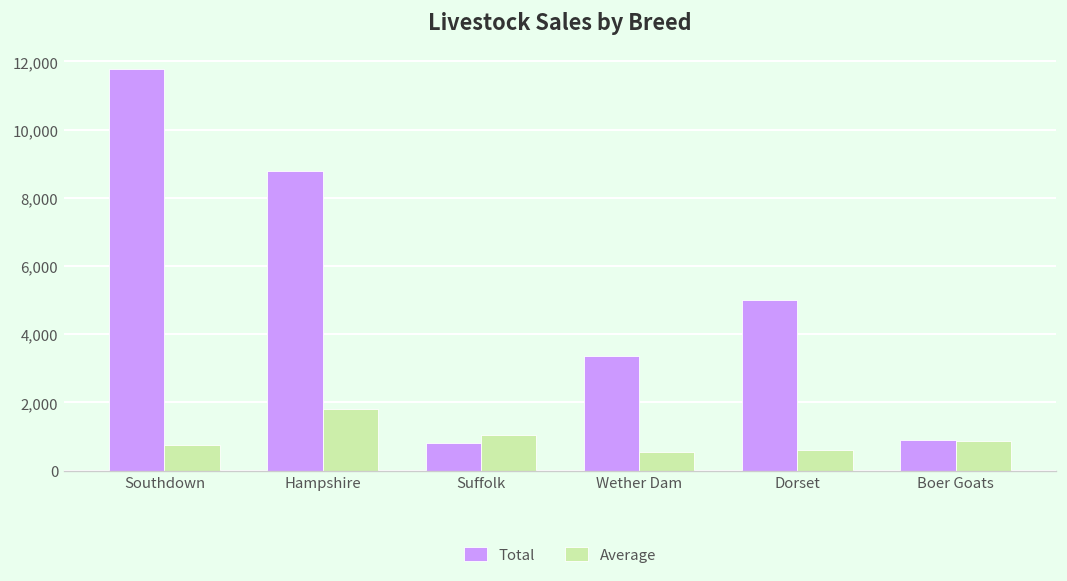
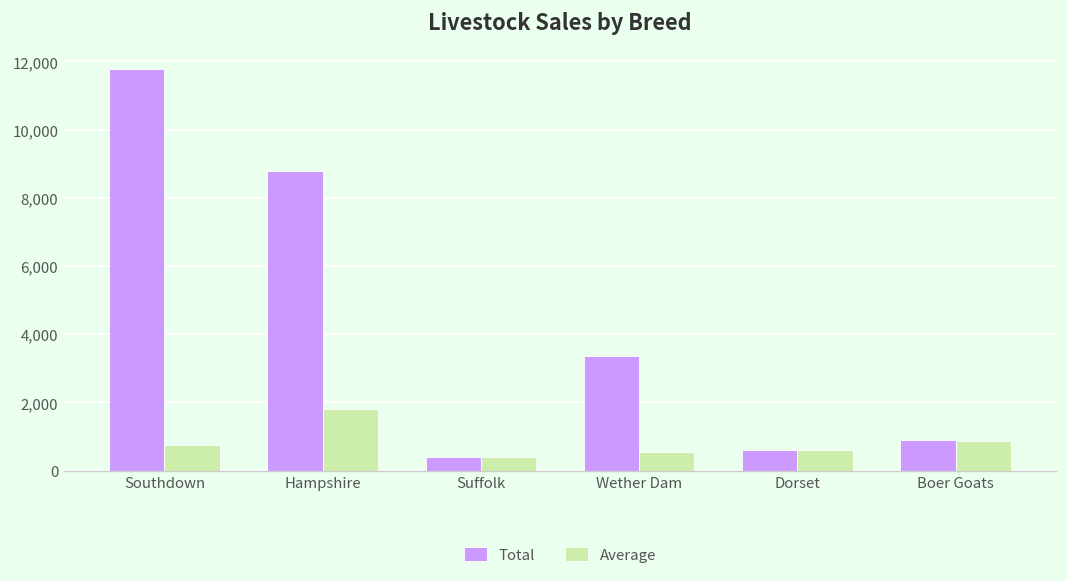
  {
    "Total": {
      "Southdown": "11,800",
      "Hampshire": "8,800",
-     "Suffolk": "800",
+     "Suffolk": "400",
      "Wether Dam": "3,400",
-     "Dorset": "5,000",
+     "Dorset": "600",
      "Boer Goats": "900"
    },
    "Average": {
      "Southdown": "800",
      "Hampshire": "1,800",
-     "Suffolk": "1,000",
+     "Suffolk": "400",
      "Wether Dam": "600",
      "Dorset": "600",
      "Boer Goats": "900"
    }
  }
